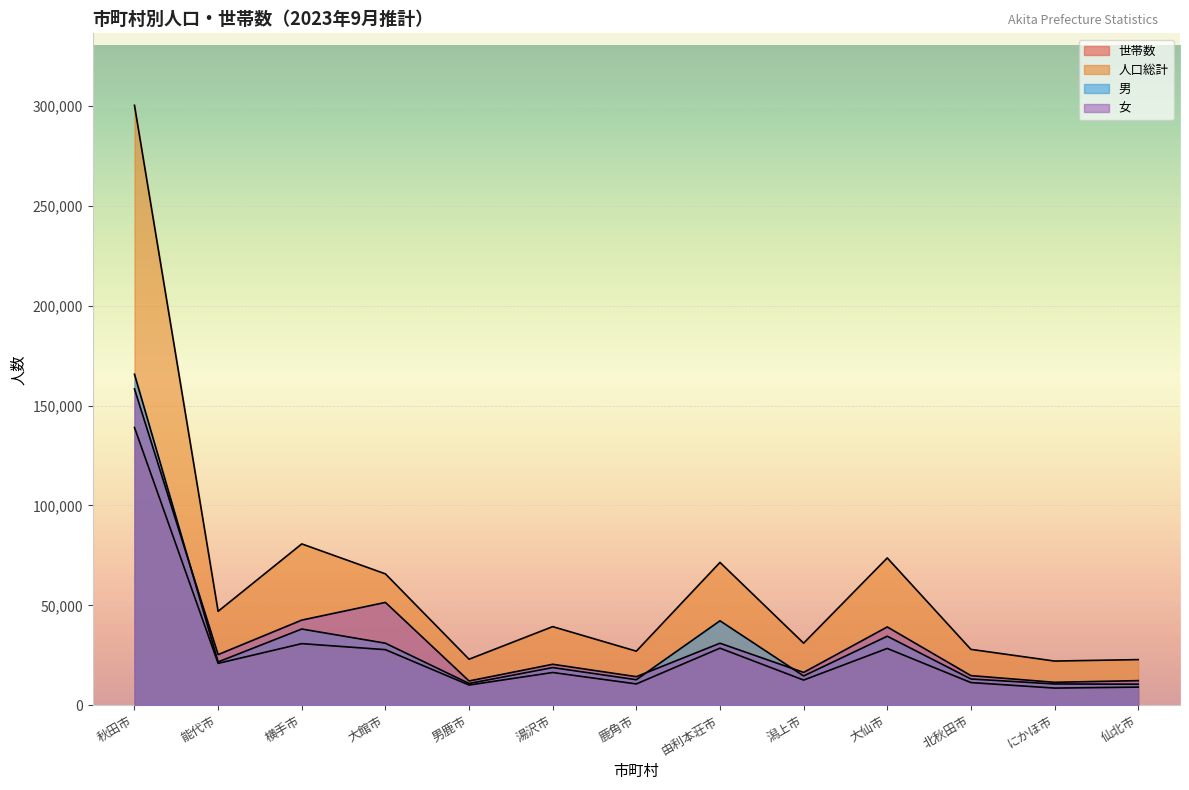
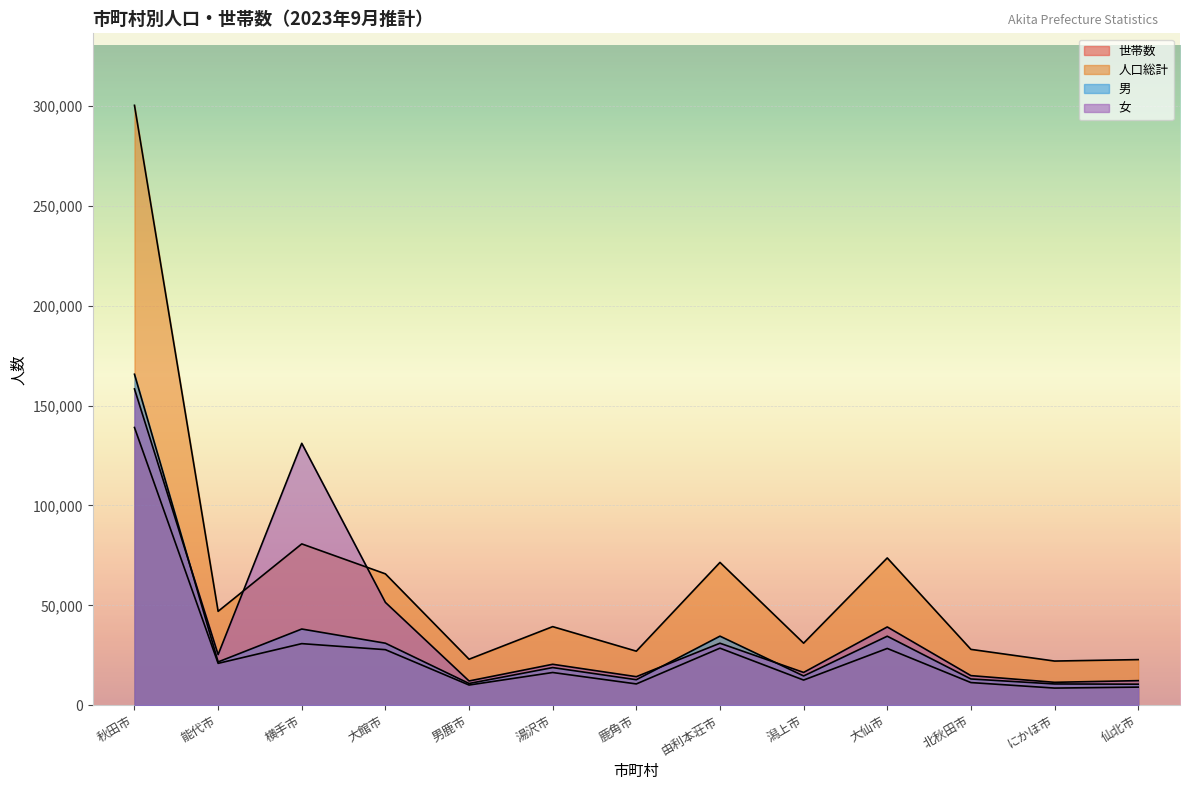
  {
    "男": {
      "秋田市": "166,000",
      "横手市": "38,000",
      "大館市": "31,000",
      "湯沢市": "19,000",
      "鹿角市": "13,000",
-     "由利本荘市": "42,000",
+     "由利本荘市": "35,000",
      "潟上市": "15,000",
      "大仙市": "35,000",
      "北秋田市": "13,000",
      "仙北市": "11,000"
    },
    "女": {
      "秋田市": "158,000",
      "能代市": "25,000",
-     "横手市": "43,000",
+     "横手市": "131,000",
      "大館市": "51,000",
      "湯沢市": "20,000",
      "鹿角市": "14,000",
      "由利本荘市": "31,000",
      "潟上市": "16,000",
      "大仙市": "39,000",
      "北秋田市": "15,000",
      "仙北市": "12,000"
    }
  }
